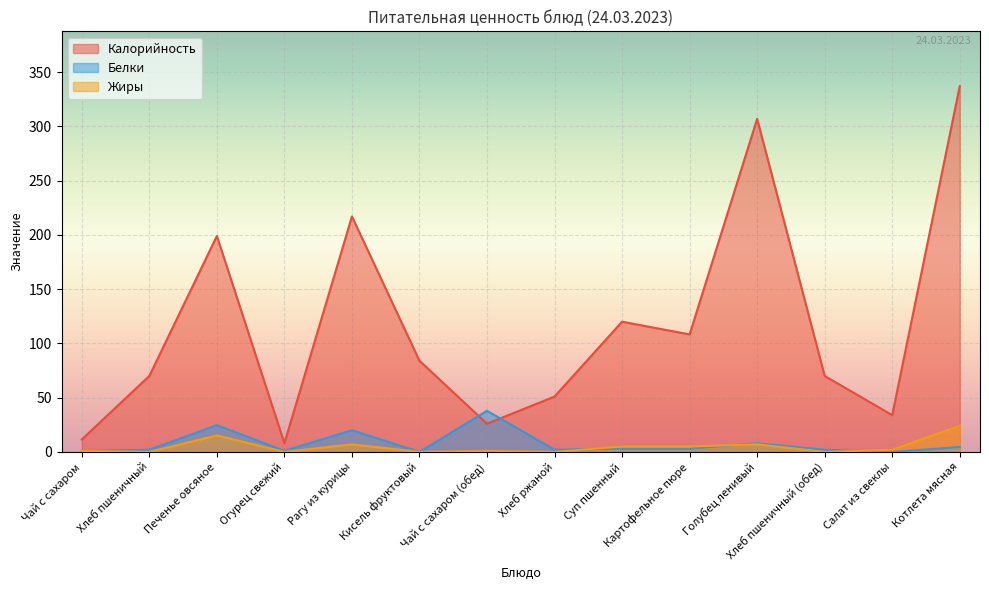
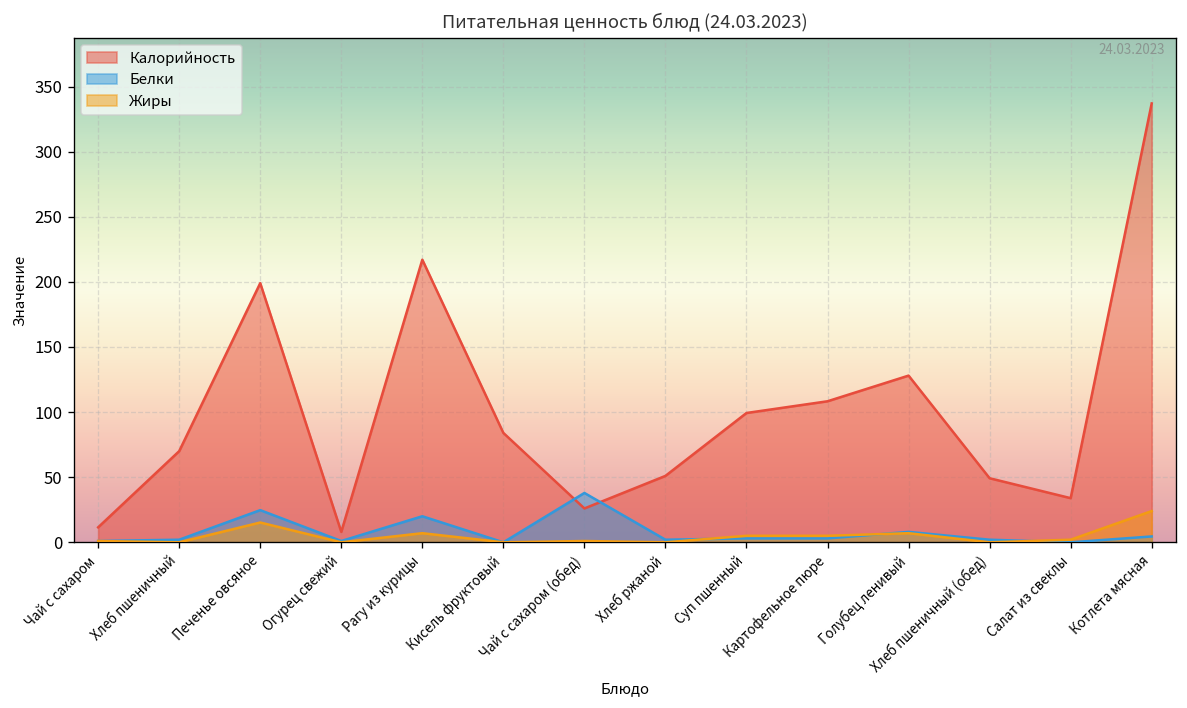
  {
    "Калорийность": {
      "Чай с сахаром": 12,
      "Хлеб пшеничный": 70,
      "Печенье овсяное": 199,
      "Огурец свежий": 8,
      "Рагу из курицы": 217,
      "Кисель фруктовый": 84,
      "Чай с сахаром (обед)": 26,
      "Хлеб ржаной": 51,
-     "Суп пшенный": 120,
+     "Суп пшенный": 99,
      "Картофельное пюре": 108,
-     "Голубец ленивый": 307,
-     "Хлеб пшеничный (обед)": 70,
+     "Голубец ленивый": 128,
+     "Хлеб пшеничный (обед)": 49,
      "Салат из свеклы": 34,
      "Котлета мясная": 337
    },
    "Белки": {
      "Печенье овсяное": 25,
      "Рагу из курицы": 20,
      "Чай с сахаром (обед)": 38,
      "Котлета мясная": 5
    },
    "Жиры": {
      "Печенье овсяное": 15,
      "Рагу из курицы": 7,
      "Чай с сахаром (обед)": 1,
      "Котлета мясная": 24
    }
  }
